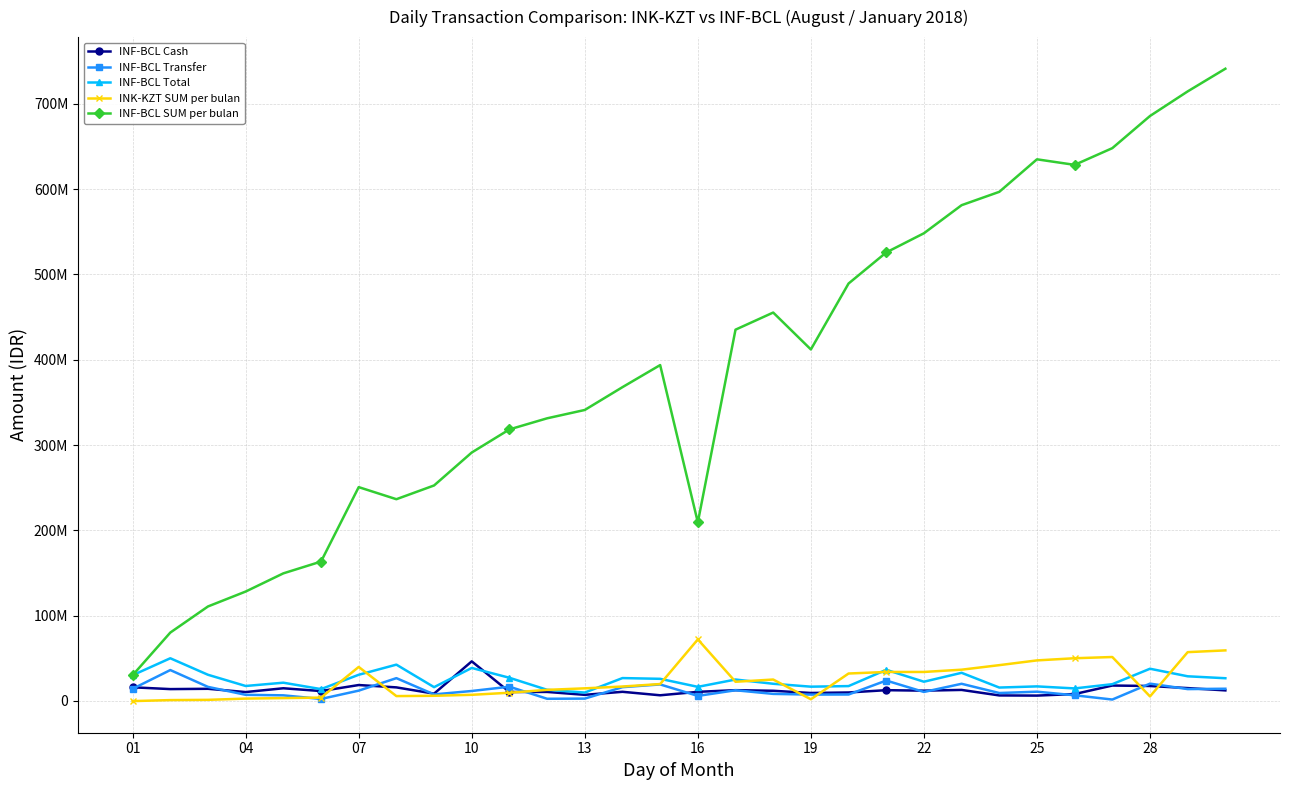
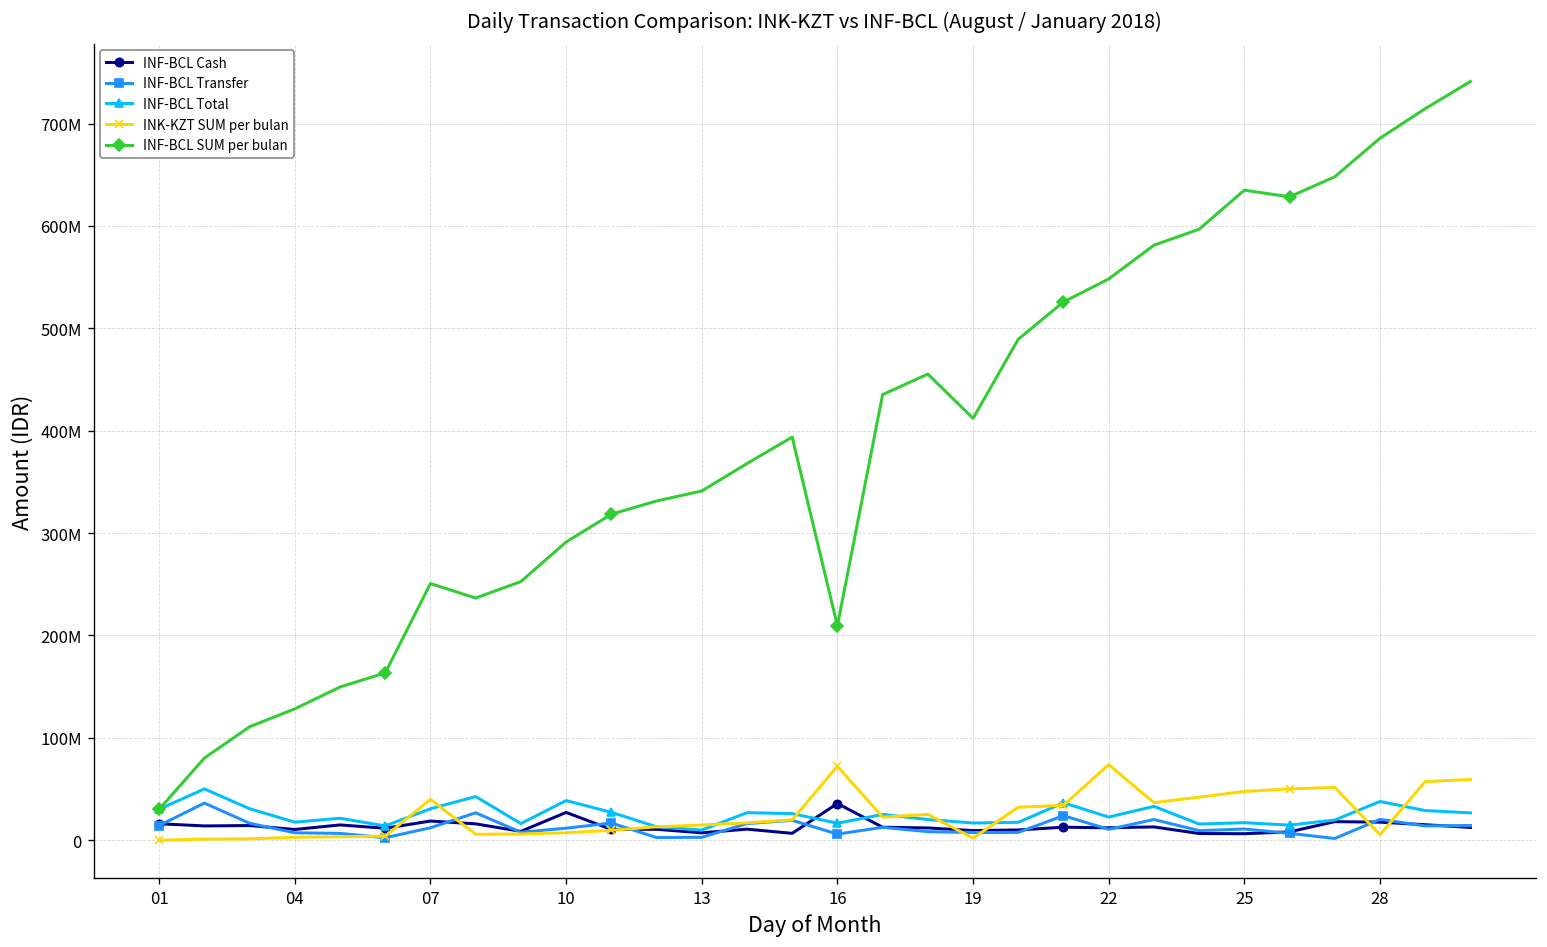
  {
    "INF-BCL Cash": {
      "04": 10000000,
      "07": 20000000,
-     "10": 50000000,
-     "16": 10000000,
+     "10": 30000000,
+     "16": 40000000,
      "25": 10000000
    },
    "INK-KZT SUM per bulan": {
      "01": 0,
      "04": 0,
      "07": 40000000,
      "10": 10000000,
      "13": 10000000,
      "16": 70000000,
      "19": 0,
-     "22": 30000000,
+     "22": 70000000,
      "25": 50000000,
      "28": 10000000
    },
    "INF-BCL SUM per bulan": {
      "04": 130000000,
      "07": 250000000,
      "10": 290000000,
      "13": 340000000,
      "16": 210000000,
      "19": 410000000,
      "22": 550000000,
      "25": 630000000,
      "28": 690000000
    }
  }
